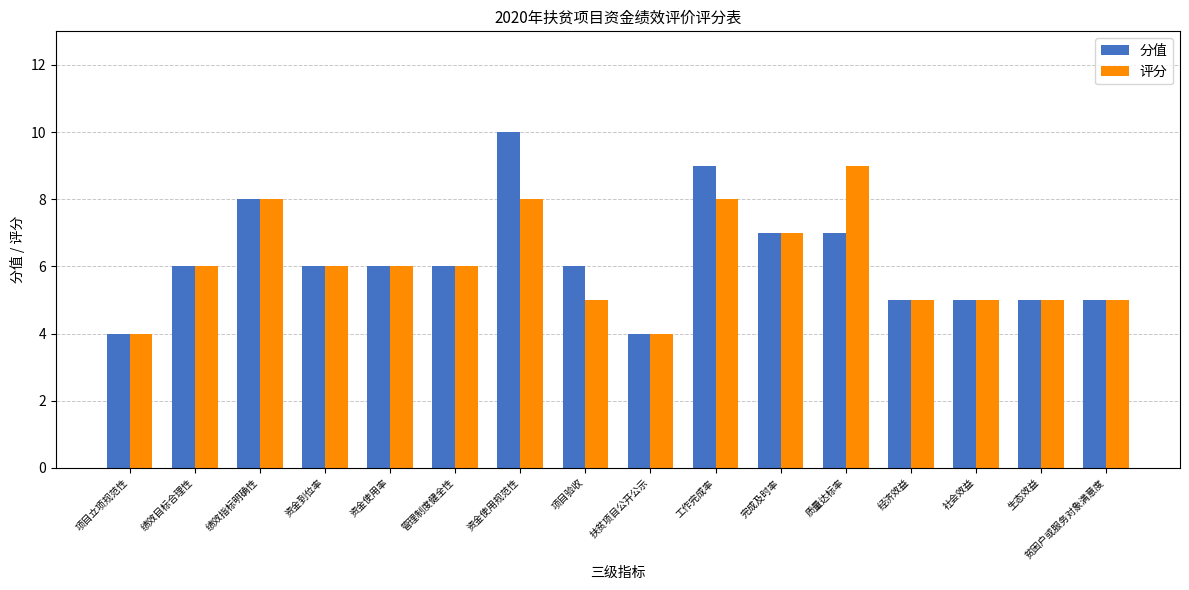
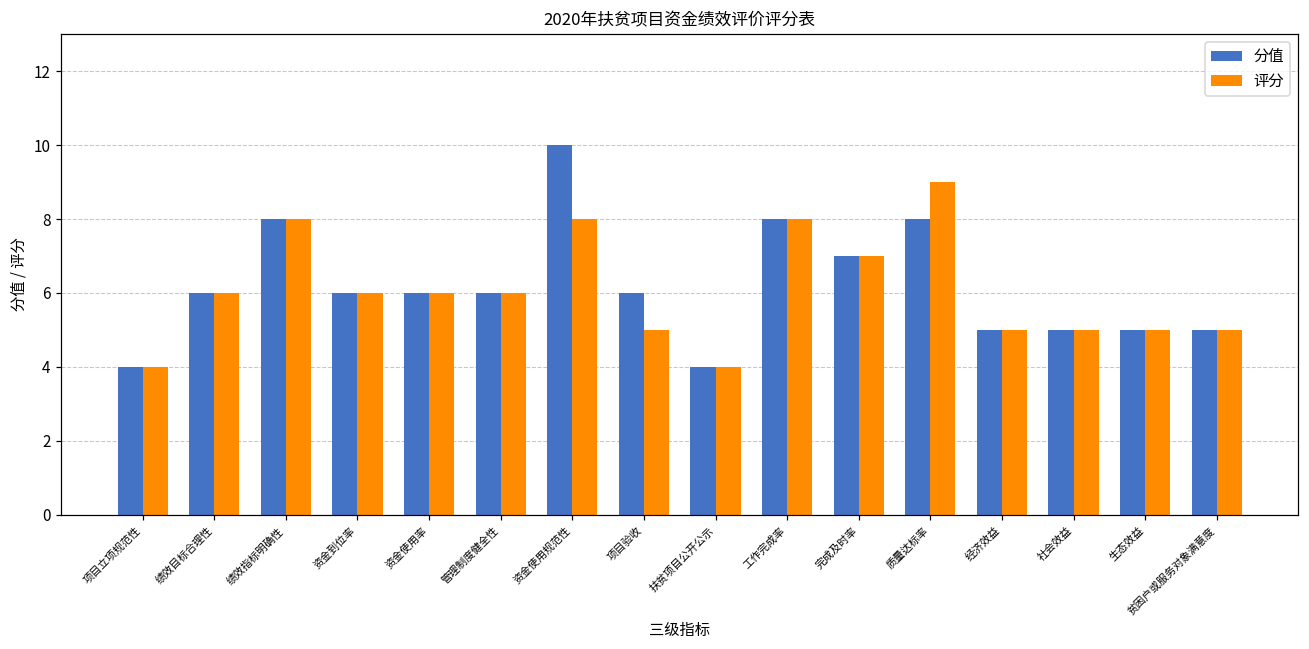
  {
    "分值": {
      "项目立项规范性": 4,
      "绩效目标合理性": 6,
      "绩效指标明确性": 8,
      "资金到位率": 6,
      "资金使用率": 6,
      "管理制度健全性": 6,
      "资金使用规范性": 10,
      "项目验收": 6,
      "扶贫项目公开公示": 4,
-     "工作完成率": 9,
+     "工作完成率": 8,
      "完成及时率": 7,
-     "质量达标率": 7,
+     "质量达标率": 8,
      "经济效益": 5,
      "社会效益": 5,
      "生态效益": 5,
      "贫困户或服务对象满意度": 5
    },
    "评分": {
      "项目立项规范性": 4,
      "绩效目标合理性": 6,
      "绩效指标明确性": 8,
      "资金到位率": 6,
      "资金使用率": 6,
      "管理制度健全性": 6,
      "资金使用规范性": 8,
      "项目验收": 5,
      "扶贫项目公开公示": 4,
      "工作完成率": 8,
      "完成及时率": 7,
      "质量达标率": 9,
      "经济效益": 5,
      "社会效益": 5,
      "生态效益": 5,
      "贫困户或服务对象满意度": 5
    }
  }
